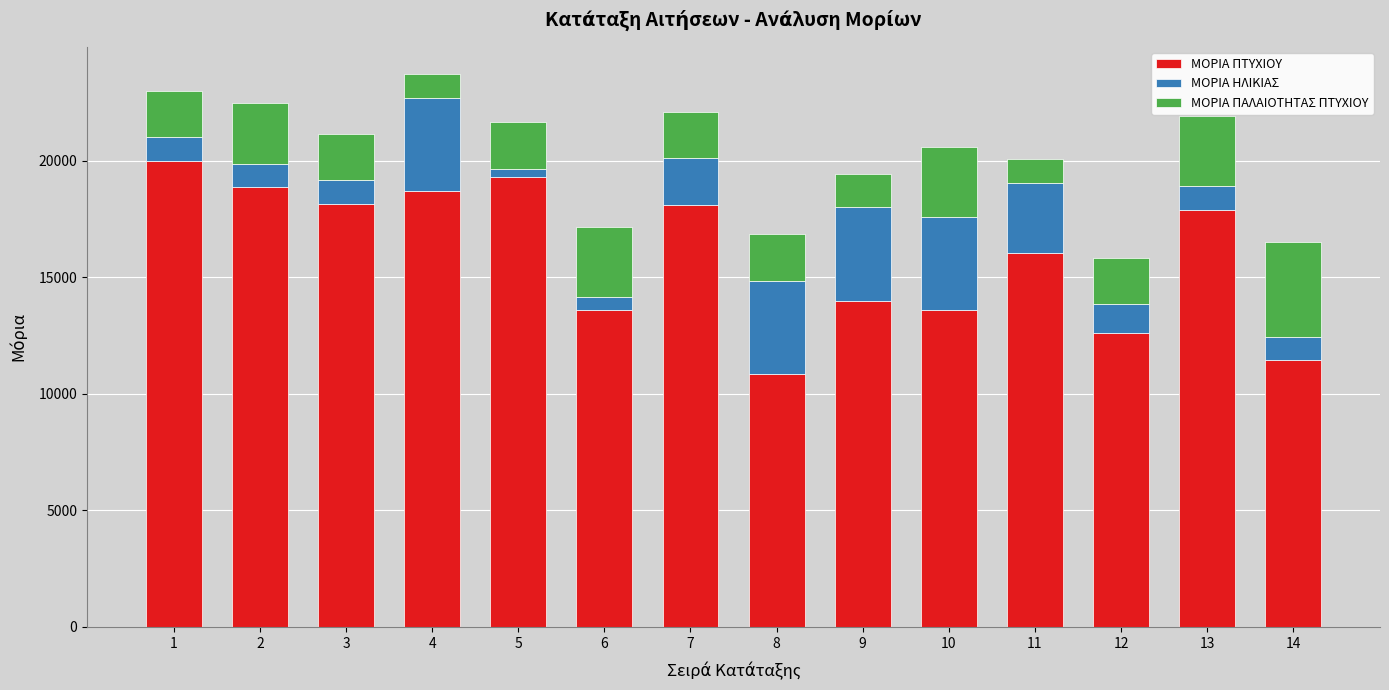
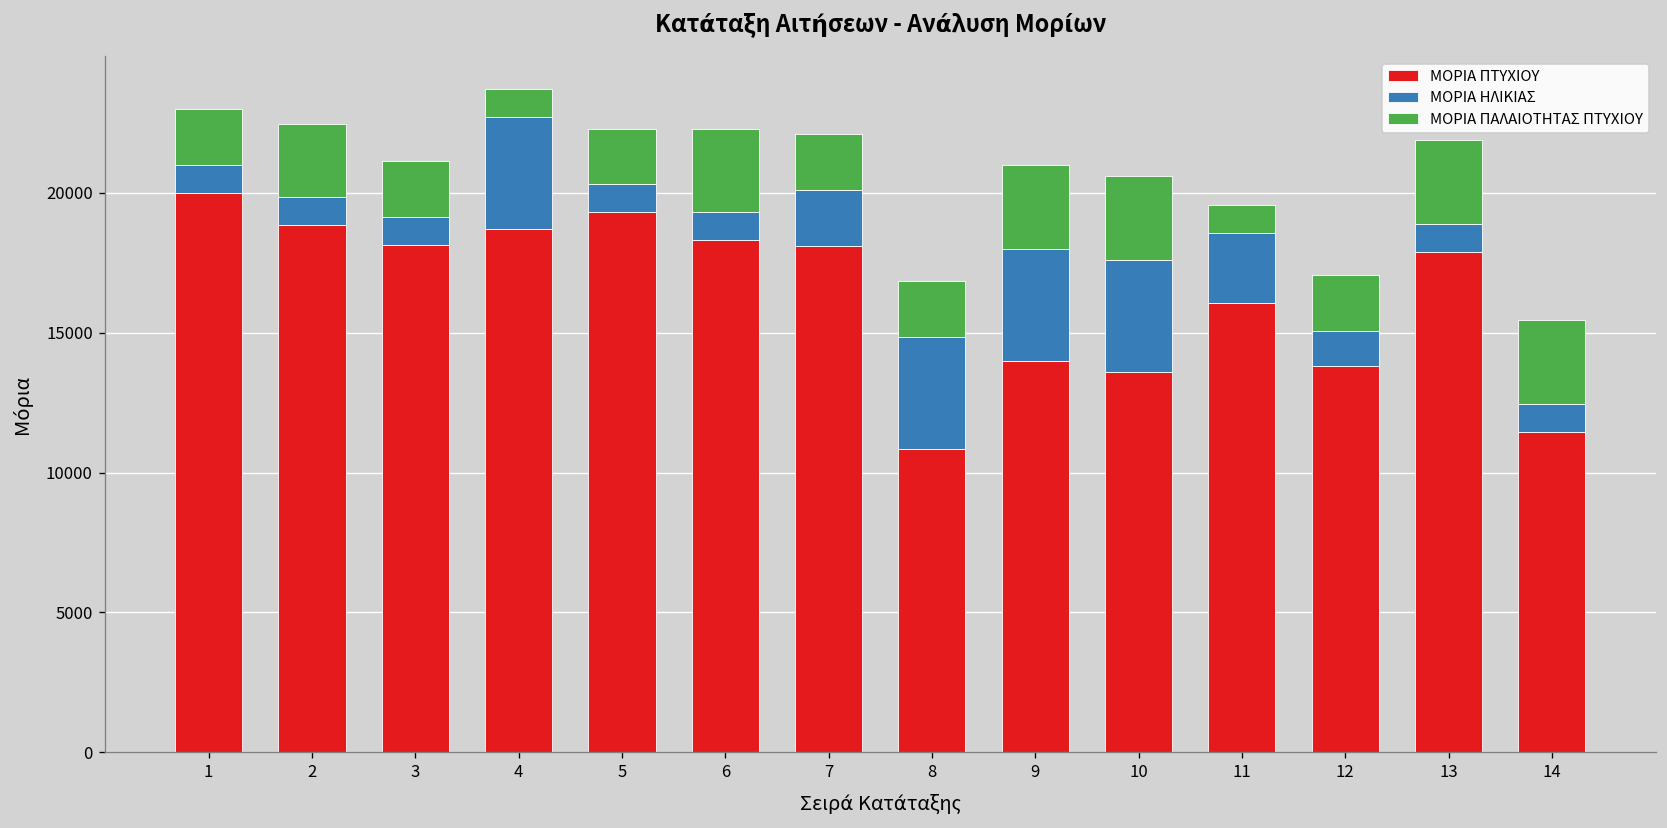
  {
    "ΜΟΡΙΑ ΠΤΥΧΙΟΥ": {
      "1": 20000,
      "2": 18900,
      "3": 18200,
      "4": 18700,
      "5": 19300,
-     "6": 13600,
+     "6": 18300,
      "7": 18100,
      "8": 10800,
      "9": 14000,
      "10": 13600,
      "11": 16100,
-     "12": 12600,
+     "12": 13800,
      "13": 17900,
      "14": 11400
    },
    "ΜΟΡΙΑ ΗΛΙΚΙΑΣ": {
      "1": 1000,
      "2": 1000,
      "3": 1000,
      "4": 4000,
-     "5": 300,
-     "6": 500,
+     "5": 1000,
+     "6": 1000,
      "7": 2000,
      "8": 4000,
      "9": 4000,
      "10": 4000,
-     "11": 3000,
+     "11": 2500,
      "12": 1200,
      "13": 1000,
      "14": 1000
    },
    "ΜΟΡΙΑ ΠΑΛΑΙΟΤΗΤΑΣ ΠΤΥΧΙΟΥ": {
      "1": 2000,
      "2": 2600,
      "3": 2000,
      "4": 1000,
      "5": 2000,
      "6": 3000,
      "7": 2000,
      "8": 2000,
-     "9": 1400,
+     "9": 3000,
      "10": 3000,
      "11": 1000,
      "12": 2000,
      "13": 3000,
-     "14": 4100
+     "14": 3000
    }
  }
